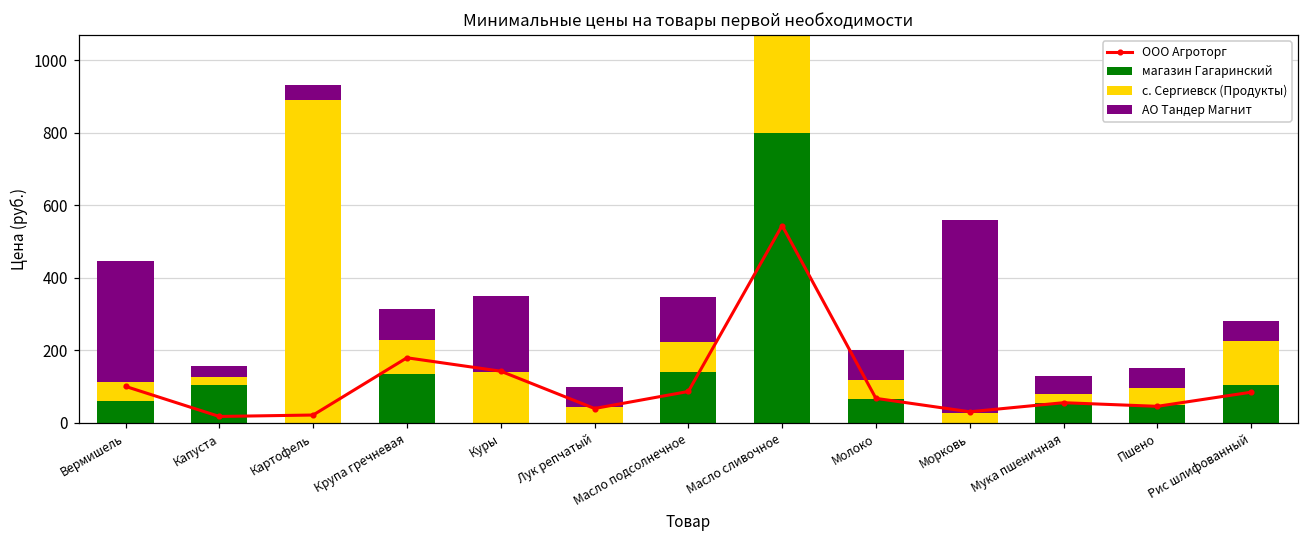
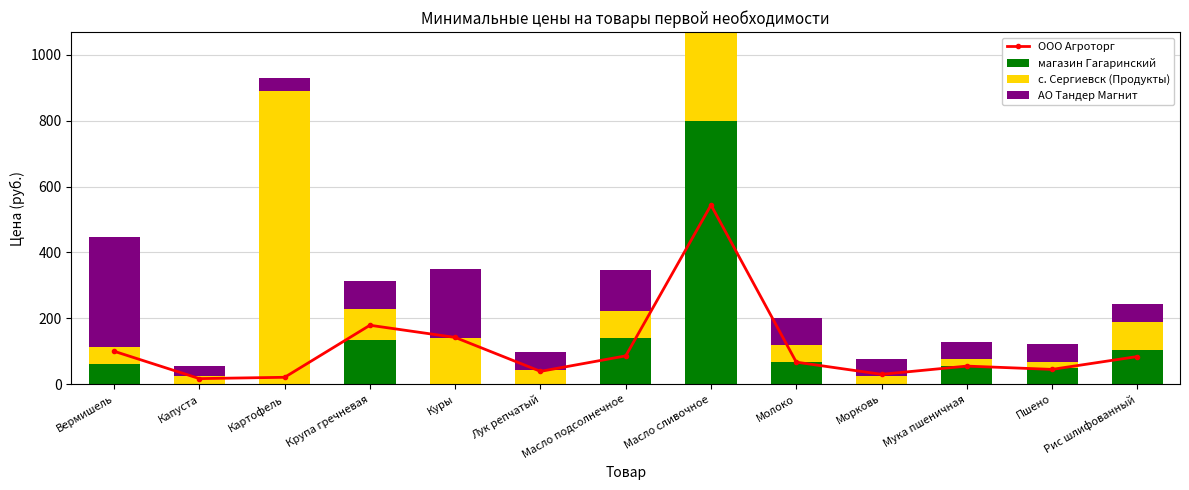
  {
    "ООО Агроторг": {
      "Вермишель": 100,
      "Капуста": 20,
      "Картофель": 20,
      "Крупа гречневая": 180,
      "Куры": 140,
      "Лук репчатый": 40,
      "Масло подсолнечное": 90,
      "Масло сливочное": 540,
      "Молоко": 70,
      "Морковь": 30,
      "Мука пшеничная": 60,
      "Пшено": 50,
      "Рис шлифованный": 80
    },
    "магазин Гагаринский": {
      "Вермишель": 60,
-     "Капуста": 100,
+     "Капуста": 0,
      "Картофель": 0,
      "Крупа гречневая": 130,
      "Куры": 0,
      "Лук репчатый": 0,
      "Масло подсолнечное": 140,
      "Масло сливочное": 800,
      "Молоко": 70,
      "Морковь": 0,
      "Мука пшеничная": 60,
      "Пшено": 50,
      "Рис шлифованный": 110
    },
    "с. Сергиевск (Продукты)": {
      "Вермишель": 50,
      "Капуста": 20,
      "Картофель": 890,
      "Крупа гречневая": 100,
      "Куры": 140,
      "Лук репчатый": 40,
      "Масло подсолнечное": 80,
      "Молоко": 50,
      "Морковь": 30,
      "Мука пшеничная": 20,
-     "Пшено": 50,
-     "Рис шлифованный": 120
+     "Пшено": 20,
+     "Рис шлифованный": 80
    },
    "АО Тандер Магнит": {
      "Вермишель": 340,
      "Капуста": 30,
      "Картофель": 40,
      "Крупа гречневая": 80,
      "Куры": 210,
      "Лук репчатый": 60,
      "Масло подсолнечное": 130,
      "Молоко": 80,
-     "Морковь": 530,
+     "Морковь": 50,
      "Мука пшеничная": 50,
      "Пшено": 60,
      "Рис шлифованный": 60
    }
  }
